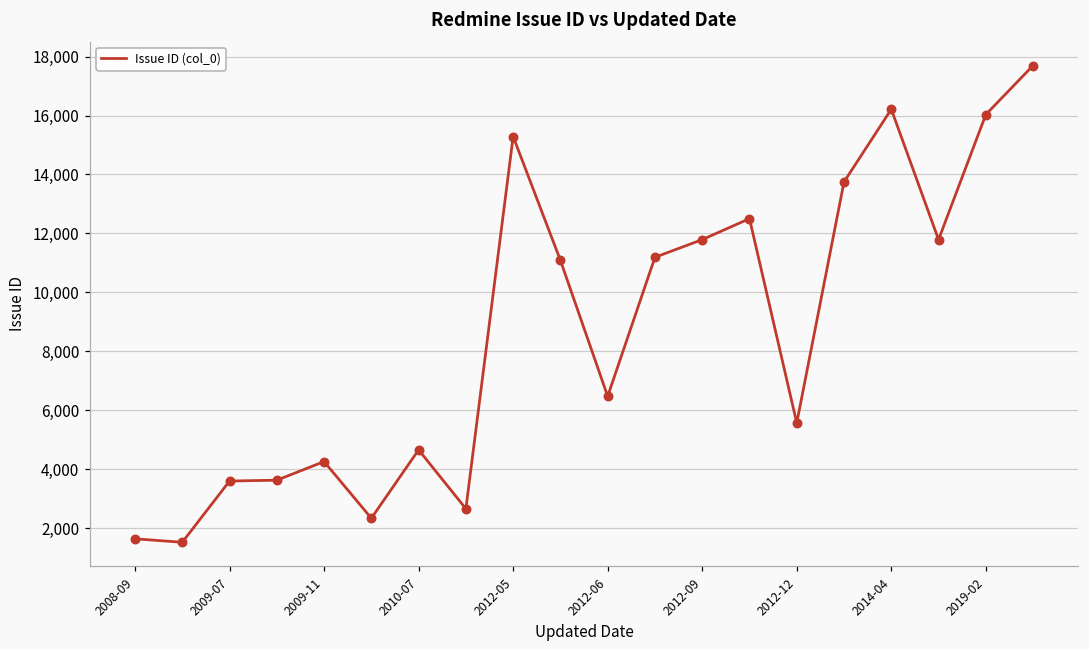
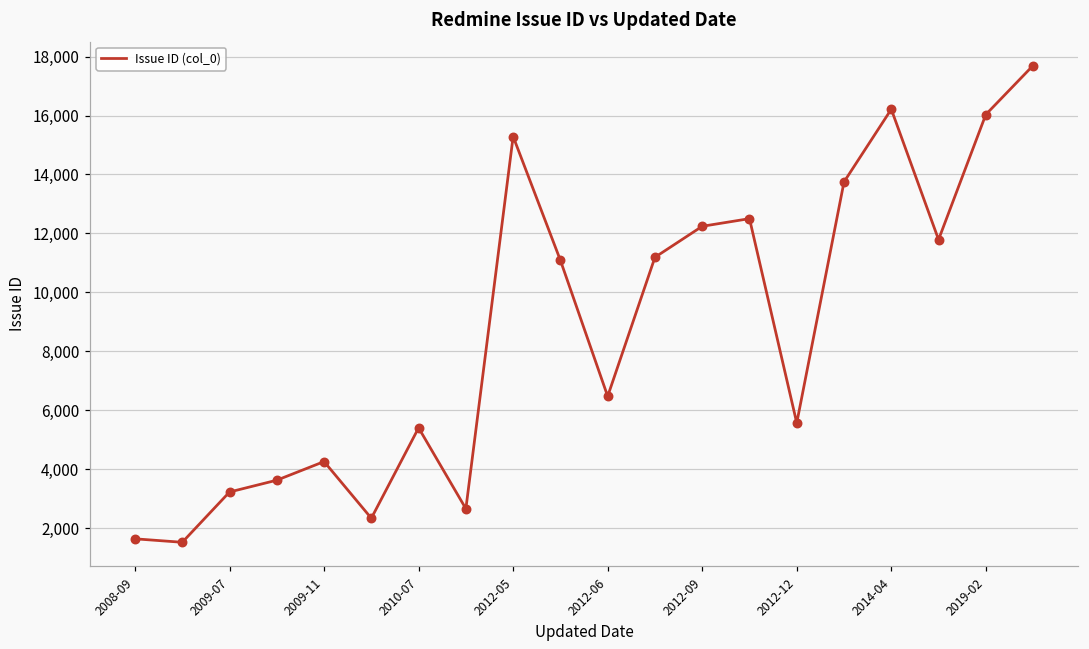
  {
    "2008-09": "1,600",
-   "2009-07": "3,600",
+   "2009-07": "3,200",
    "2009-11": "4,300",
-   "2010-07": "4,700",
+   "2010-07": "5,400",
    "2012-05": "15,300",
    "2012-06": "6,500",
-   "2012-09": "11,800",
+   "2012-09": "12,200",
    "2012-12": "5,600",
    "2014-04": "16,200",
    "2019-02": "16,000"
  }
